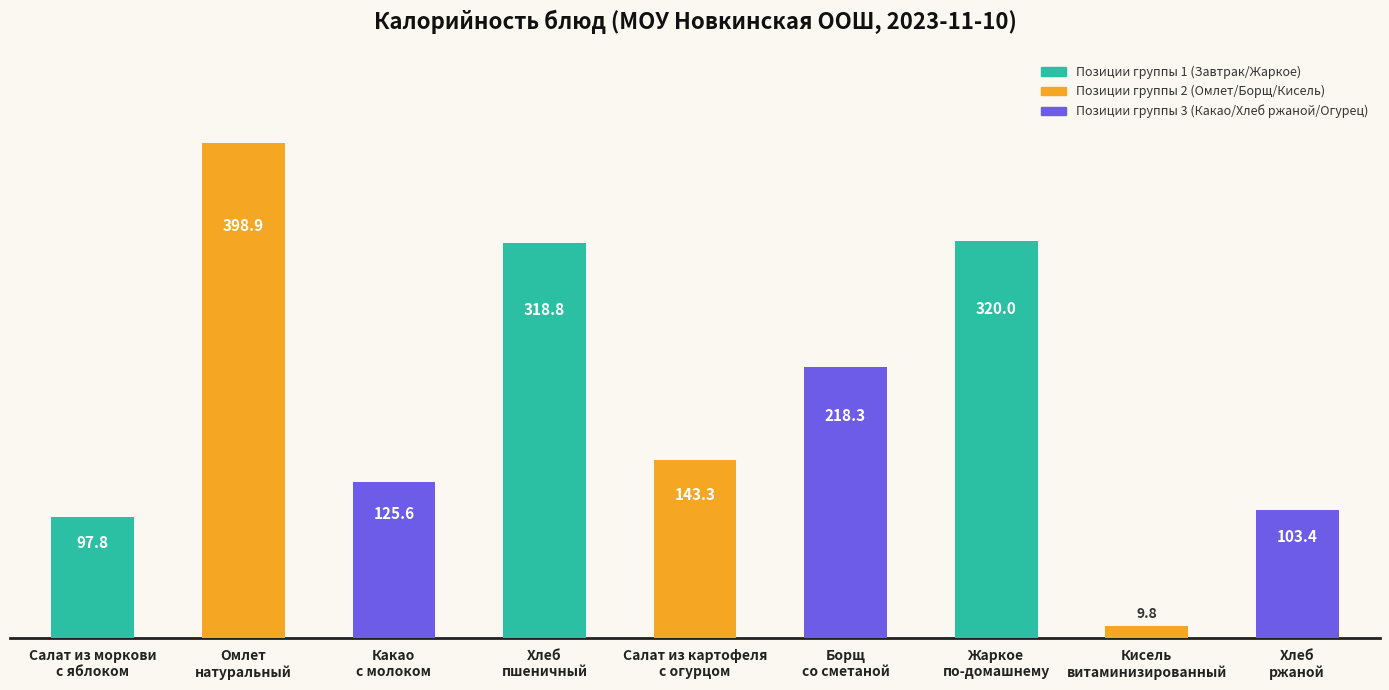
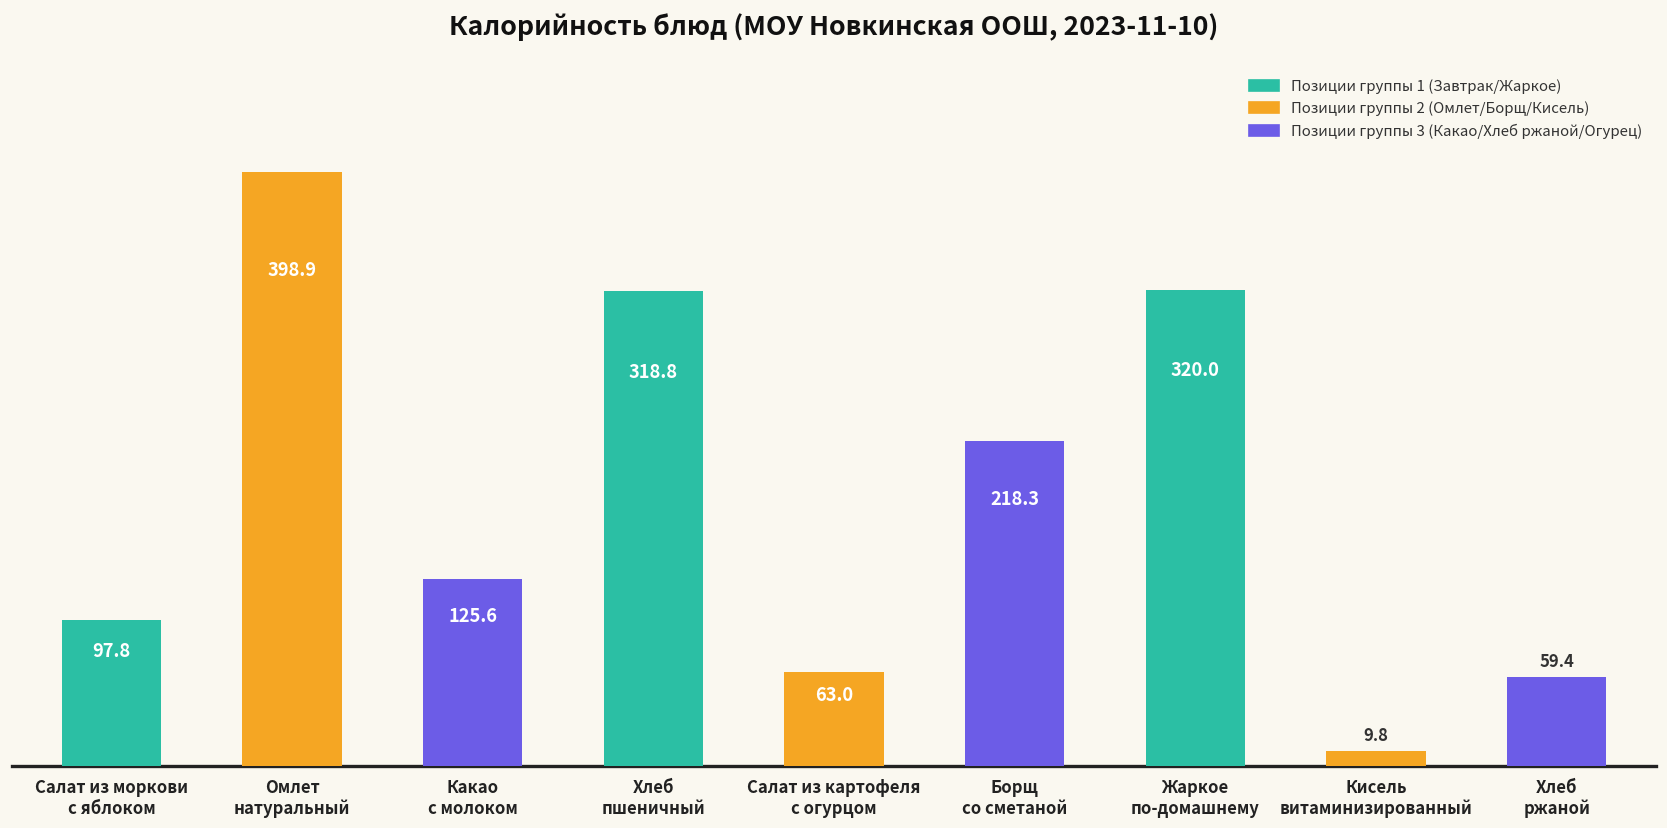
  {
    "Салат из моркови с яблоком": 97.8,
    "Омлет натуральный": 398.9,
    "Какао с молоком": 125.6,
    "Хлеб пшеничный": 318.8,
-   "Салат из картофеля с огурцом": 143.3,
+   "Салат из картофеля с огурцом": 63.0,
    "Борщ со сметаной": 218.3,
    "Жаркое по-домашнему": 320.0,
    "Кисель витаминизированный": 9.8,
-   "Хлеб ржаной": 103.4
+   "Хлеб ржаной": 59.4
  }
